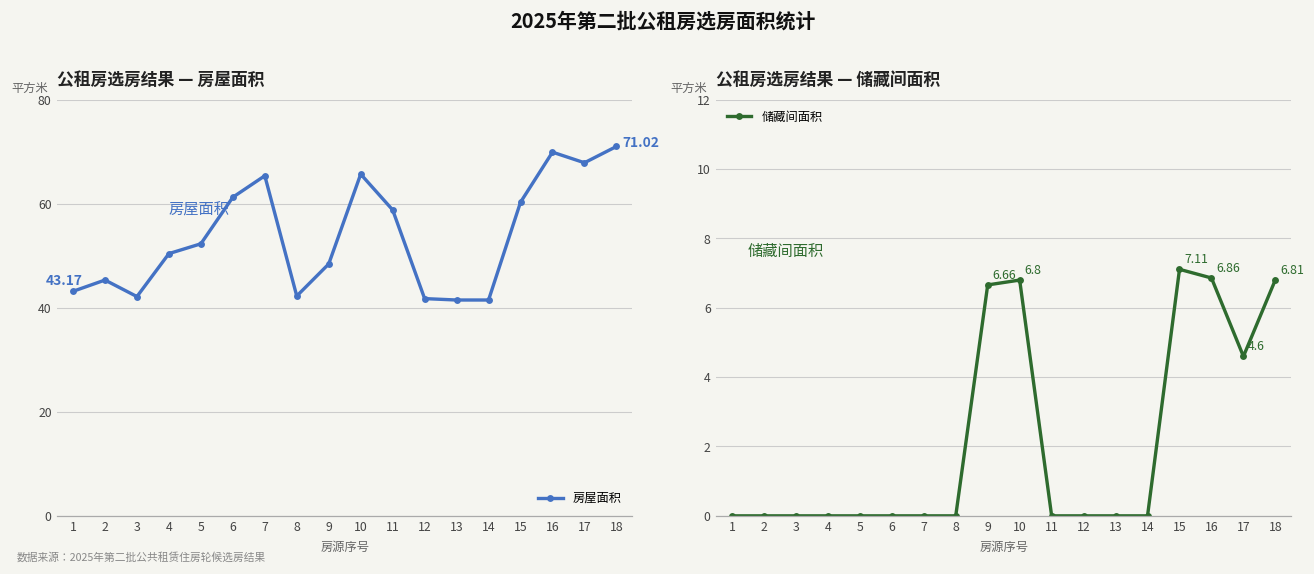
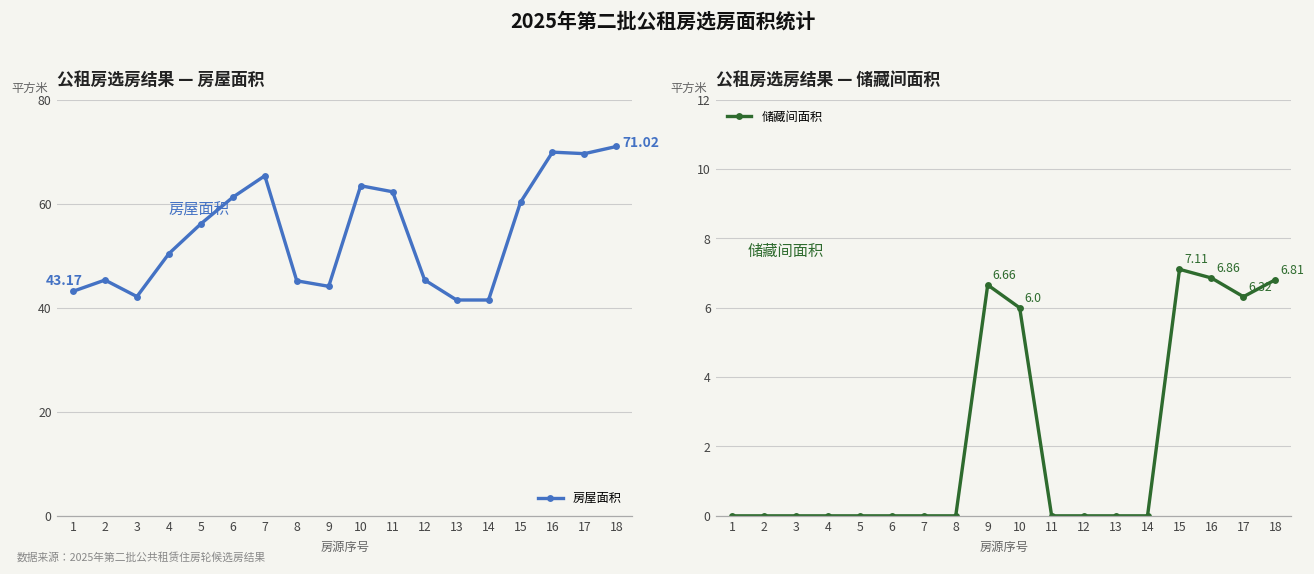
  {
    "公租房选房结果 — 房屋面积": {
      "2": 45,
      "3": 42,
      "4": 50,
-     "5": 52,
+     "5": 56,
      "6": 61,
      "7": 65,
-     "8": 42,
-     "9": 48,
-     "10": 66,
-     "11": 59,
-     "12": 42,
+     "8": 45,
+     "9": 44,
+     "10": 63,
+     "11": 62,
+     "12": 45,
      "13": 42,
      "14": 42,
      "15": 60,
      "16": 70,
-     "17": 68
+     "17": 70
    },
    "公租房选房结果 — 储藏间面积": {
      "9": 6.66,
-     "10": 6.8,
+     "10": 6.0,
      "15": 7.11,
      "16": 6.86,
-     "17": 4.6,
+     "17": 6.32,
      "18": 6.81
    }
  }
